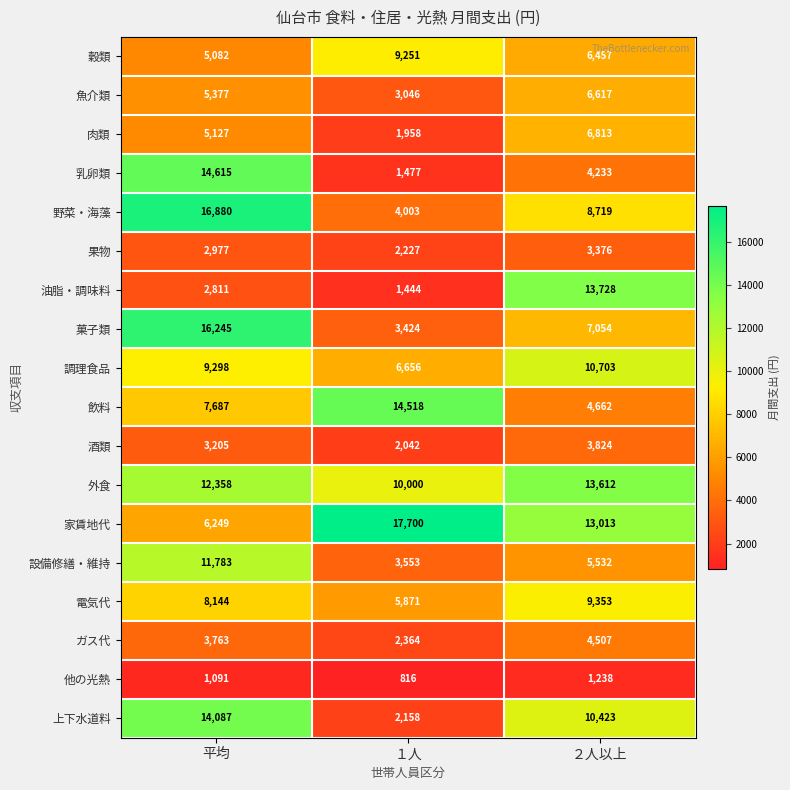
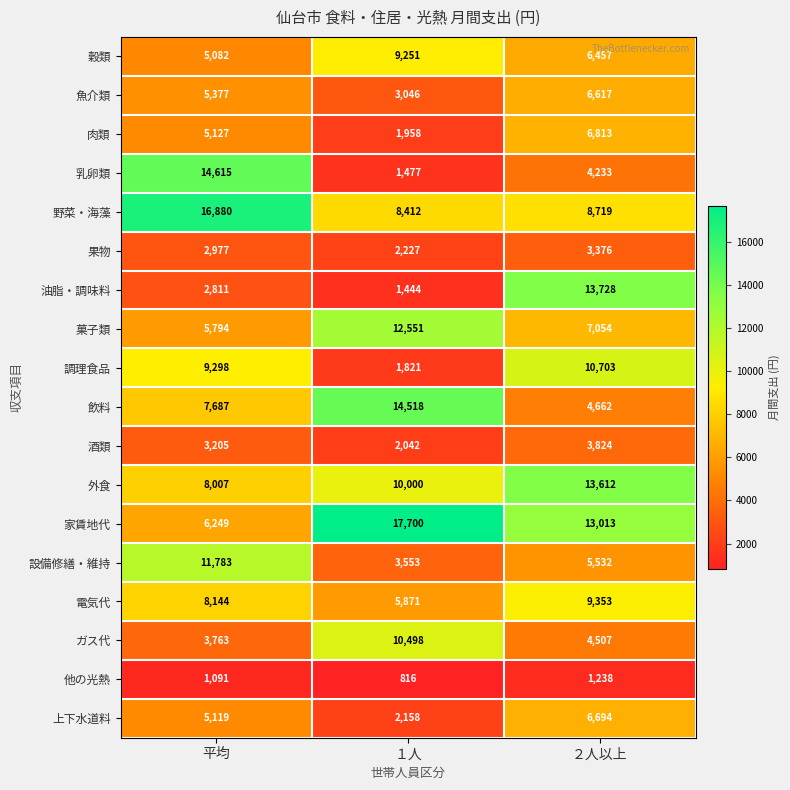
  {
    "穀類": {
      "平均": "5,082",
      "１人": "9,251"
    },
    "魚介類": {
      "平均": "5,377",
      "１人": "3,046",
      "２人以上": "6,617"
    },
    "肉類": {
      "平均": "5,127",
      "１人": "1,958",
      "２人以上": "6,813"
    },
    "乳卵類": {
      "平均": "14,615",
      "１人": "1,477",
      "２人以上": "4,233"
    },
    "野菜・海藻": {
      "平均": "16,880",
-     "１人": "4,003",
+     "１人": "8,412",
      "２人以上": "8,719"
    },
    "果物": {
      "平均": "2,977",
      "１人": "2,227",
      "２人以上": "3,376"
    },
    "油脂・調味料": {
      "平均": "2,811",
      "１人": "1,444",
      "２人以上": "13,728"
    },
    "菓子類": {
-     "平均": "16,245",
-     "１人": "3,424",
+     "平均": "5,794",
+     "１人": "12,551",
      "２人以上": "7,054"
    },
    "調理食品": {
      "平均": "9,298",
-     "１人": "6,656",
+     "１人": "1,821",
      "２人以上": "10,703"
    },
    "飲料": {
      "平均": "7,687",
      "１人": "14,518",
      "２人以上": "4,662"
    },
    "酒類": {
      "平均": "3,205",
      "１人": "2,042",
      "２人以上": "3,824"
    },
    "外食": {
-     "平均": "12,358",
+     "平均": "8,007",
      "１人": "10,000",
      "２人以上": "13,612"
    },
    "家賃地代": {
      "平均": "6,249",
      "１人": "17,700",
      "２人以上": "13,013"
    },
    "設備修繕・維持": {
      "平均": "11,783",
      "１人": "3,553",
      "２人以上": "5,532"
    },
    "電気代": {
      "平均": "8,144",
      "１人": "5,871",
      "２人以上": "9,353"
    },
    "ガス代": {
      "平均": "3,763",
-     "１人": "2,364",
+     "１人": "10,498",
      "２人以上": "4,507"
    },
    "他の光熱": {
      "平均": "1,091",
      "１人": "816",
      "２人以上": "1,238"
    },
    "上下水道料": {
-     "平均": "14,087",
+     "平均": "5,119",
      "１人": "2,158",
-     "２人以上": "10,423"
+     "２人以上": "6,694"
    }
  }
